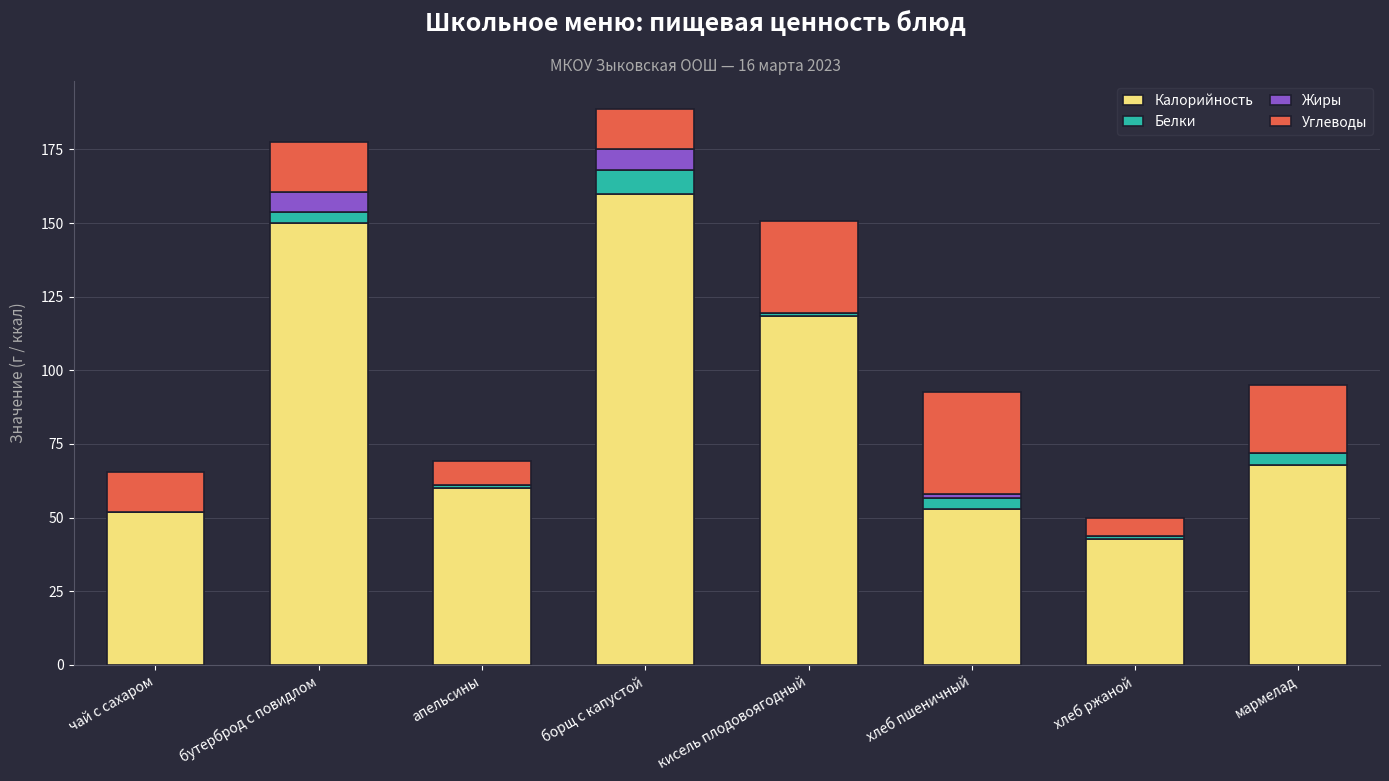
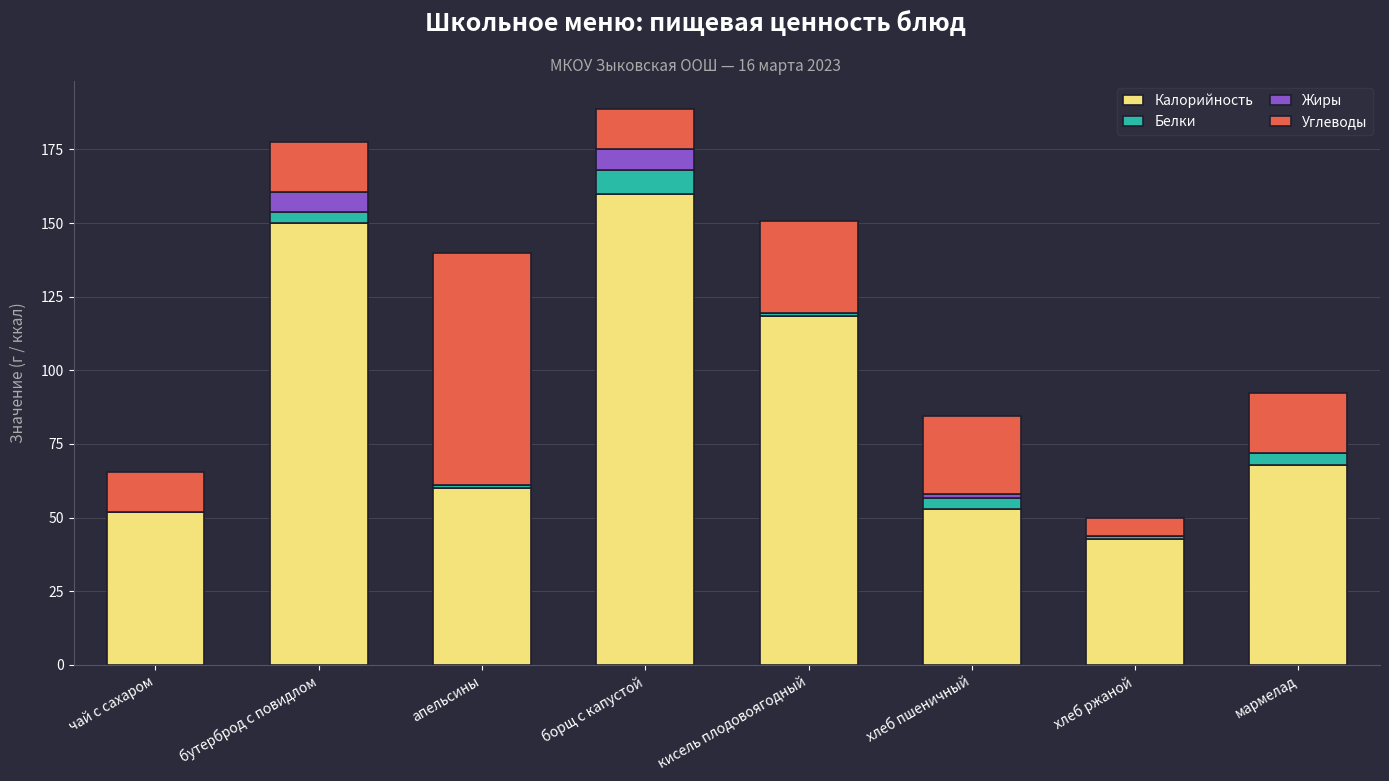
  {
    "Калорийность": {
      "чай с сахаром": 52,
      "бутерброд с повидлом": 150,
      "апельсины": 60,
      "борщ с капустой": 160,
      "кисель плодовоягодный": 118,
      "хлеб пшеничный": 53,
      "хлеб ржаной": 43,
      "мармелад": 68
    },
    "Белки": {
      "чай с сахаром": 0,
      "бутерброд с повидлом": 4,
      "апельсины": 1,
      "борщ с капустой": 8,
      "кисель плодовоягодный": 1,
      "хлеб пшеничный": 4,
      "хлеб ржаной": 1,
      "мармелад": 4
    },
    "Жиры": {
      "чай с сахаром": 0,
      "бутерброд с повидлом": 7,
      "борщ с капустой": 7,
      "кисель плодовоягодный": 0,
      "хлеб пшеничный": 1
    },
    "Углеводы": {
      "чай с сахаром": 14,
      "бутерброд с повидлом": 17,
-     "апельсины": 8,
+     "апельсины": 79,
      "борщ с капустой": 14,
      "кисель плодовоягодный": 32,
-     "хлеб пшеничный": 35,
+     "хлеб пшеничный": 27,
      "хлеб ржаной": 6,
-     "мармелад": 23
+     "мармелад": 20
    }
  }
